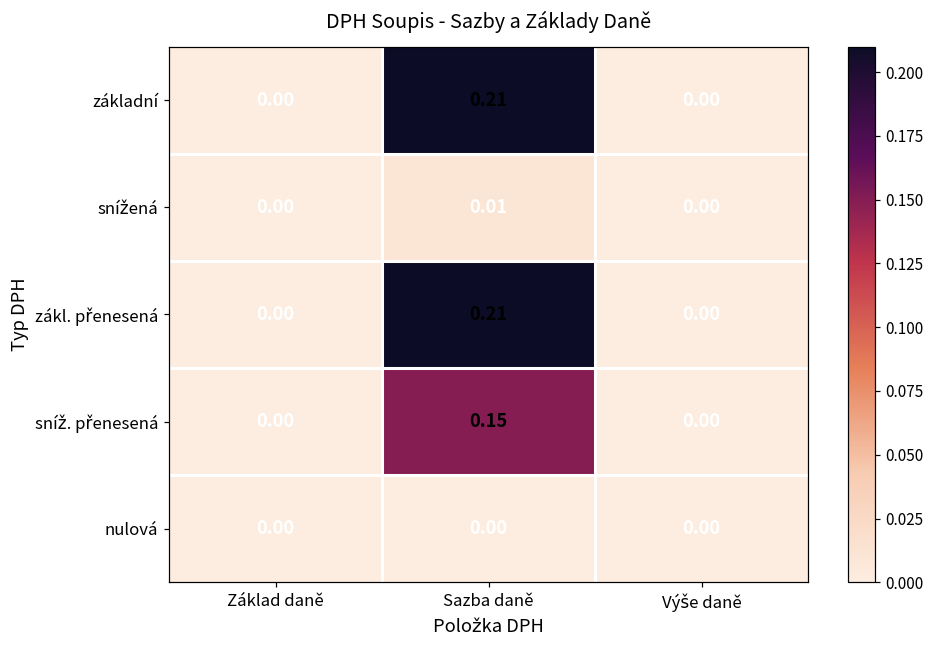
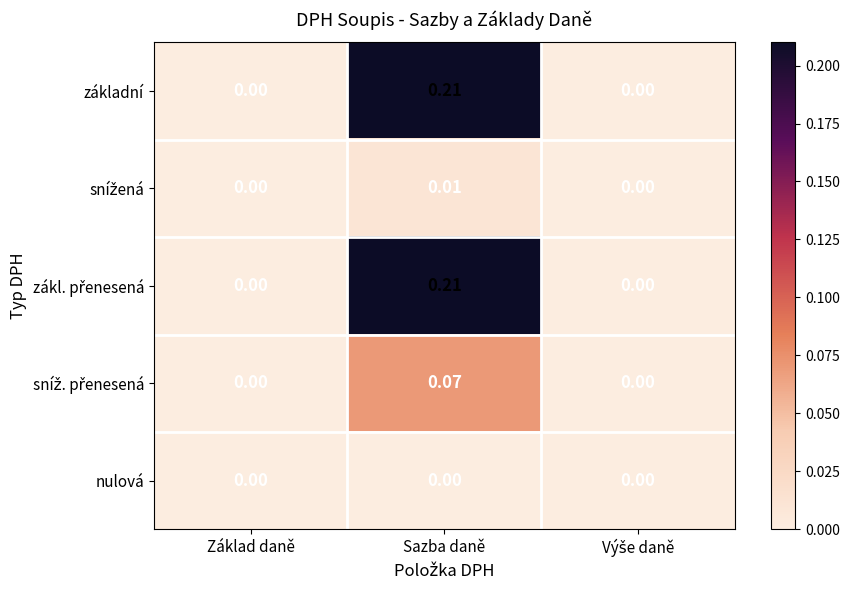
  {
    "sníž. přenesená": {
-     "Sazba daně": 0.15
+     "Sazba daně": 0.07
    }
  }
